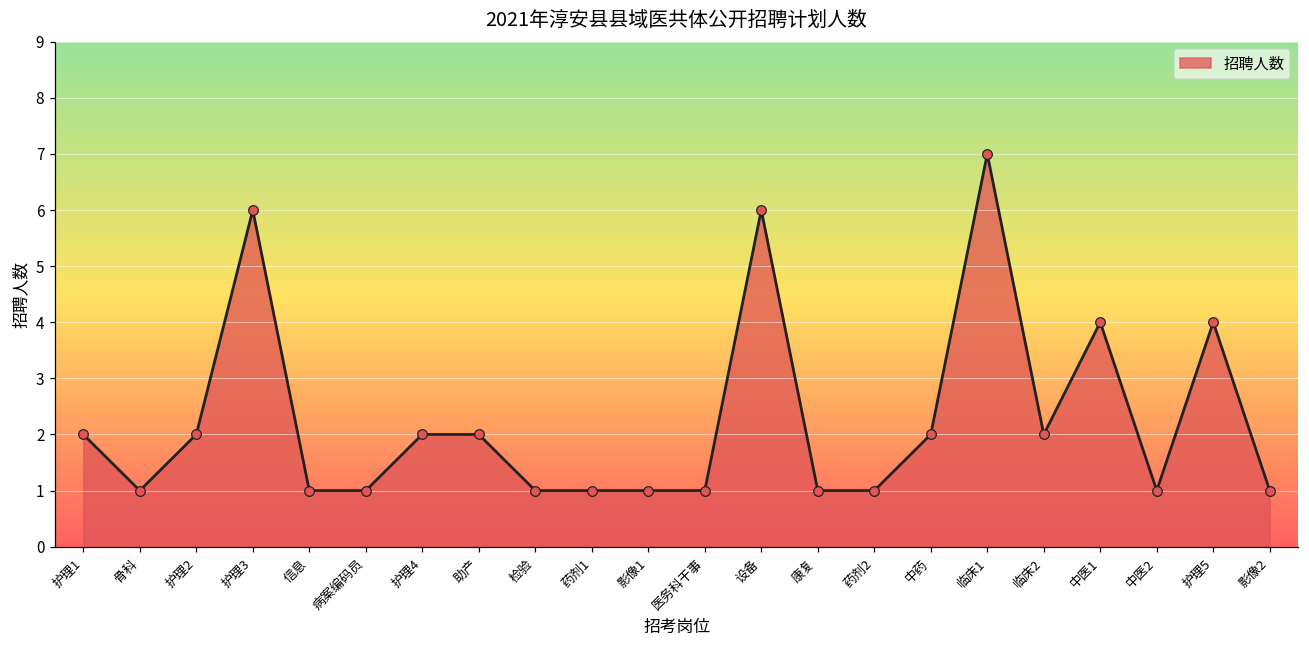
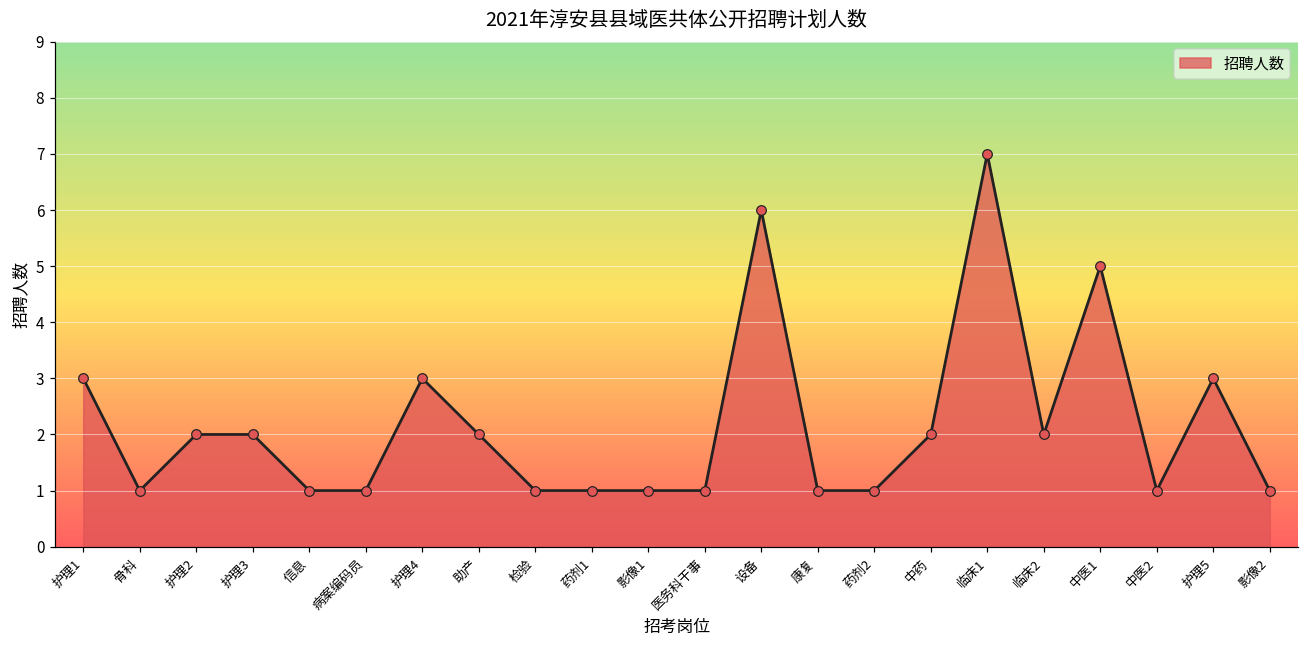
  {
-   "护理1": 2,
+   "护理1": 3,
    "骨科": 1,
    "护理2": 2,
-   "护理3": 6,
+   "护理3": 2,
    "信息": 1,
    "病案编码员": 1,
-   "护理4": 2,
+   "护理4": 3,
    "助产": 2,
    "检验": 1,
    "药剂1": 1,
    "影像1": 1,
    "医务科干事": 1,
    "设备": 6,
    "康复": 1,
    "药剂2": 1,
    "中药": 2,
    "临床1": 7,
    "临床2": 2,
-   "中医1": 4,
+   "中医1": 5,
    "中医2": 1,
-   "护理5": 4,
+   "护理5": 3,
    "影像2": 1
  }
